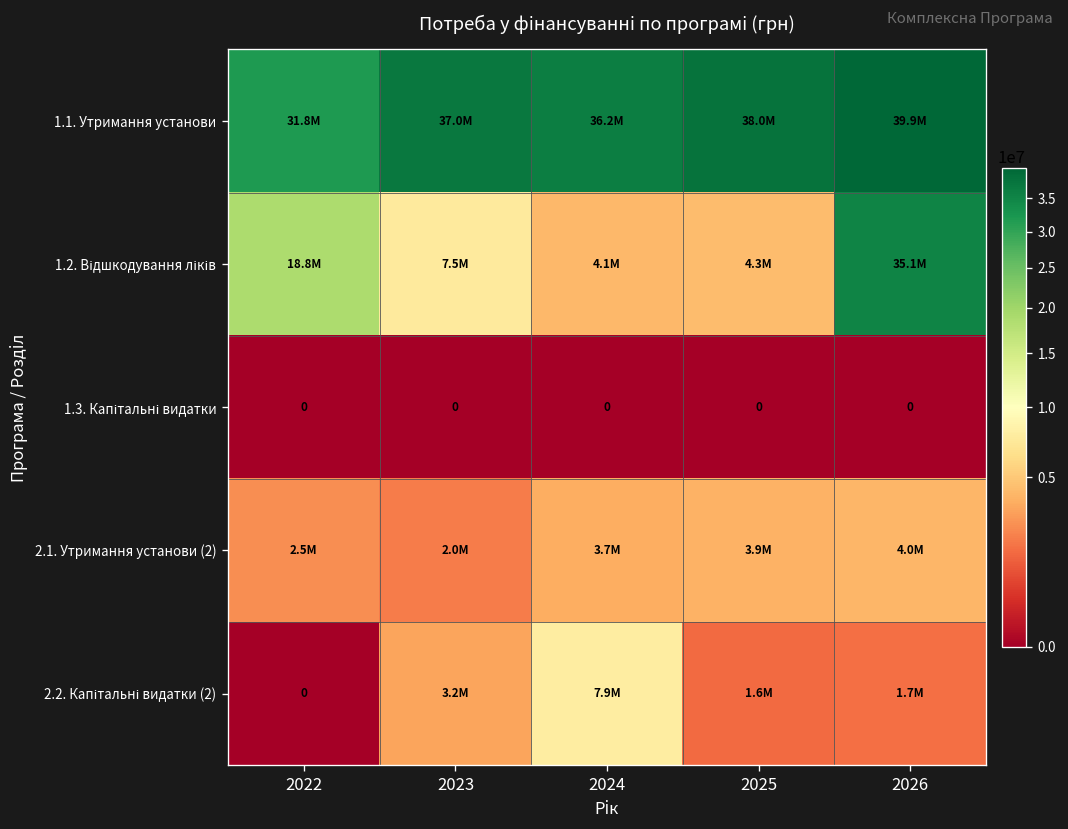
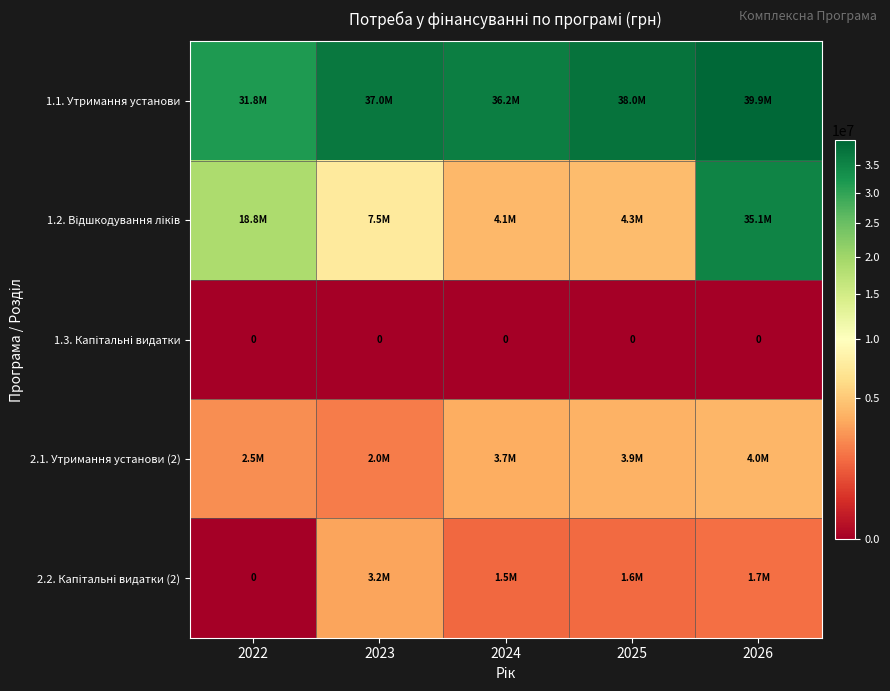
  {
    "1.1. Утримання установи": {
      "2022": "31.8M",
      "2023": "37.0M",
      "2024": "36.2M",
      "2025": "38.0M",
      "2026": "39.9M"
    },
    "1.2. Відшкодування ліків": {
      "2022": "18.8M",
      "2023": "7.5M",
      "2024": "4.1M",
      "2025": "4.3M",
      "2026": "35.1M"
    },
    "1.3. Капітальні видатки": {
      "2022": "0",
      "2023": "0",
      "2024": "0",
      "2025": "0",
      "2026": "0"
    },
    "2.1. Утримання установи (2)": {
      "2022": "2.5M",
      "2023": "2.0M",
      "2024": "3.7M",
      "2025": "3.9M",
      "2026": "4.0M"
    },
    "2.2. Капітальні видатки (2)": {
      "2022": "0",
      "2023": "3.2M",
-     "2024": "7.9M",
+     "2024": "1.5M",
      "2025": "1.6M",
      "2026": "1.7M"
    }
  }
